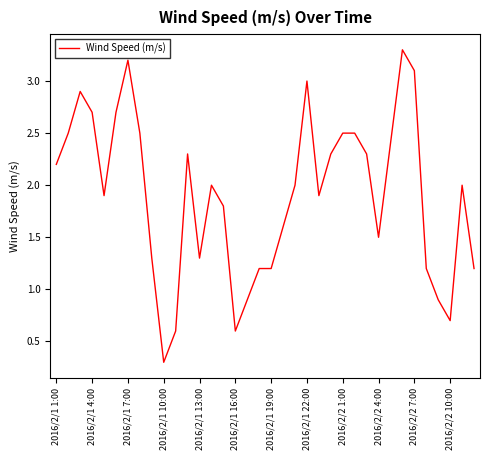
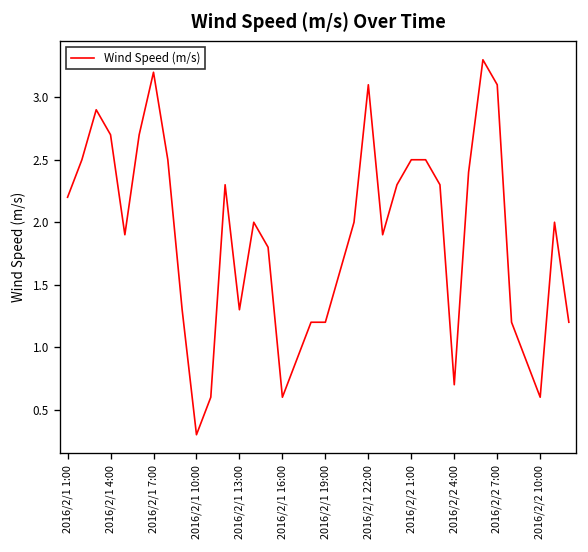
  {
    "2016/2/1 1:00": 2.2,
    "2016/2/1 4:00": 2.7,
    "2016/2/1 7:00": 3.2,
    "2016/2/1 10:00": 0.3,
    "2016/2/1 13:00": 1.3,
    "2016/2/1 16:00": 0.6,
    "2016/2/1 19:00": 1.2,
-   "2016/2/1 22:00": 3.0,
+   "2016/2/1 22:00": 3.1,
    "2016/2/2 1:00": 2.5,
-   "2016/2/2 4:00": 1.5,
+   "2016/2/2 4:00": 0.7,
    "2016/2/2 7:00": 3.1,
-   "2016/2/2 10:00": 0.7
+   "2016/2/2 10:00": 0.6
  }
